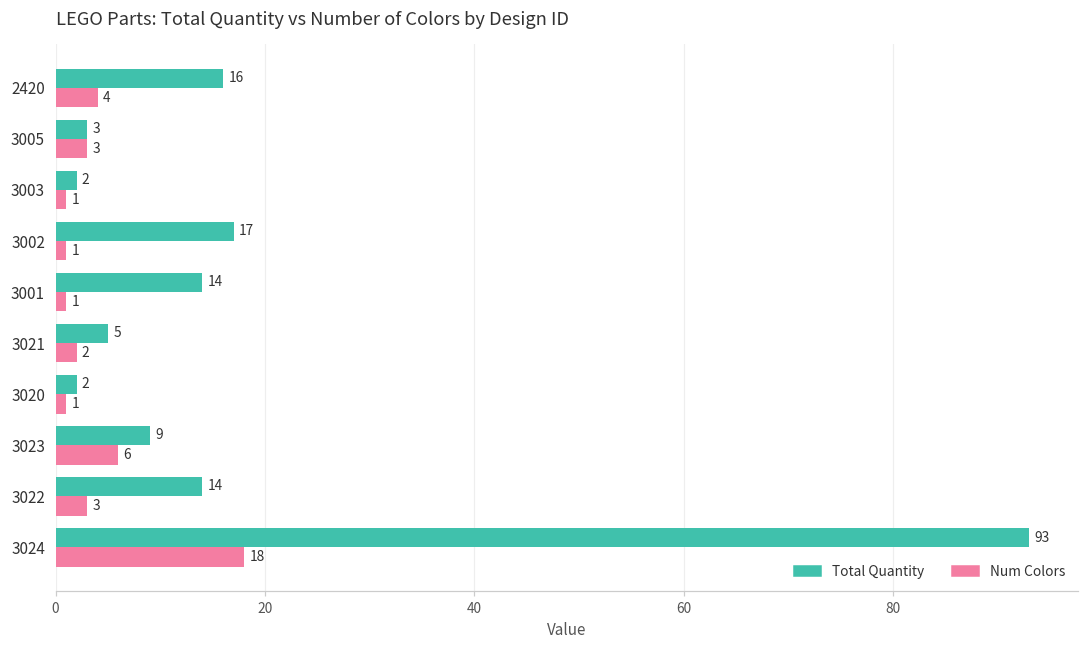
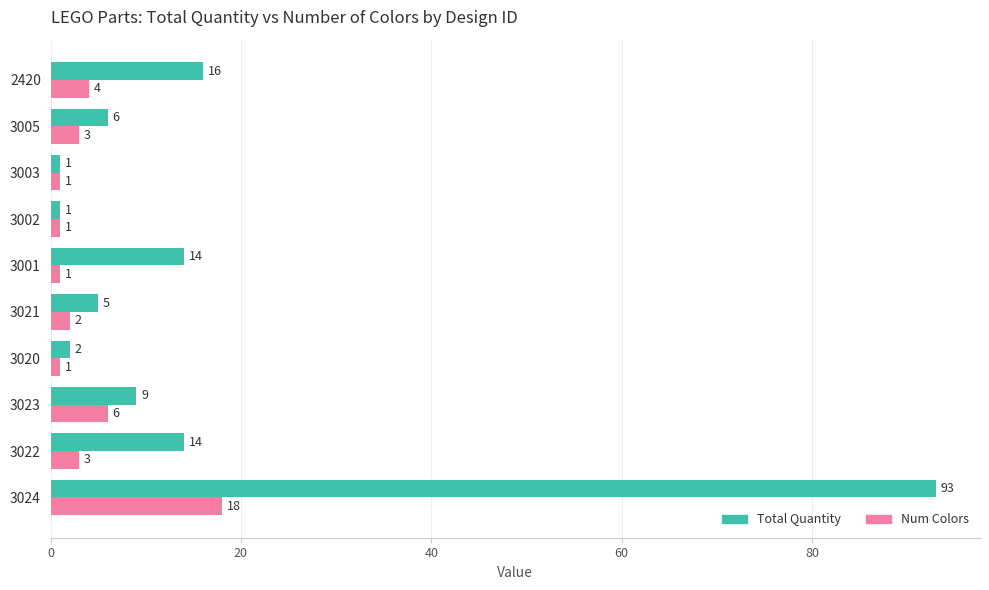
  {
    "Total Quantity": {
      "2420": 16,
-     "3005": 3,
-     "3003": 2,
-     "3002": 17,
+     "3005": 6,
+     "3003": 1,
+     "3002": 1,
      "3001": 14,
      "3021": 5,
      "3020": 2,
      "3023": 9,
      "3022": 14,
      "3024": 93
    },
    "Num Colors": {
      "2420": 4,
      "3005": 3,
      "3003": 1,
      "3002": 1,
      "3001": 1,
      "3021": 2,
      "3020": 1,
      "3023": 6,
      "3022": 3,
      "3024": 18
    }
  }
